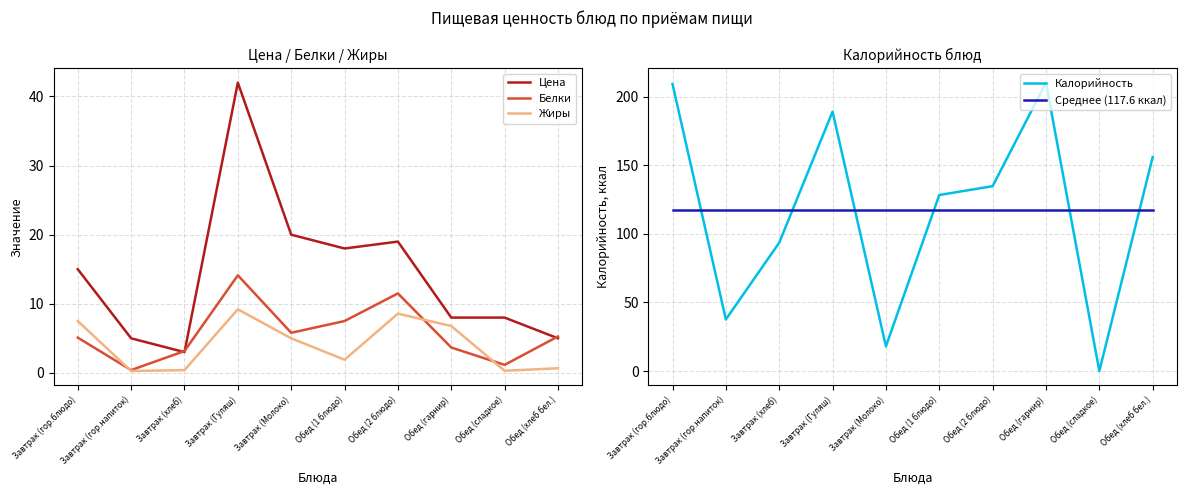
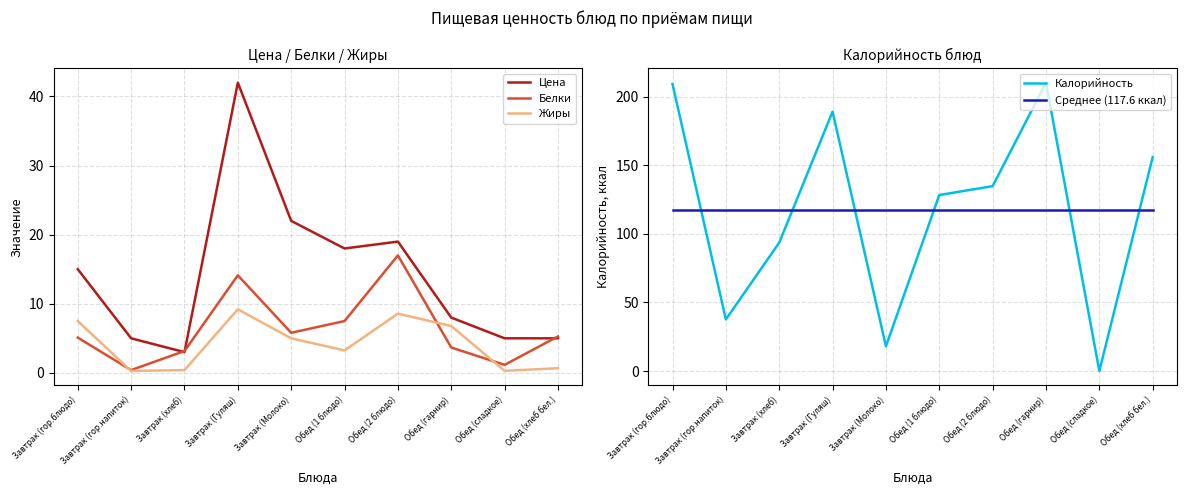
  {
    "Цена / Белки / Жиры": {
      "Цена": {
        "Завтрак (гор.блюдо)": 15,
        "Завтрак (гор.напиток)": 5,
        "Завтрак (Гуляш)": 42,
-       "Завтрак (Молоко)": 20,
+       "Завтрак (Молоко)": 22,
        "Обед (1 блюдо)": 18,
        "Обед (2 блюдо)": 19,
        "Обед (гарнир)": 8,
-       "Обед (сладкое)": 8
+       "Обед (сладкое)": 5
      },
      "Белки": {
        "Завтрак (гор.блюдо)": 5,
        "Завтрак (Гуляш)": 14,
        "Завтрак (Молоко)": 6,
        "Обед (1 блюдо)": 8,
-       "Обед (2 блюдо)": 12,
+       "Обед (2 блюдо)": 17,
        "Обед (гарнир)": 4,
        "Обед (сладкое)": 1
      },
      "Жиры": {
        "Завтрак (гор.блюдо)": 8,
        "Завтрак (хлеб)": 0,
        "Завтрак (Гуляш)": 9,
        "Завтрак (Молоко)": 5,
-       "Обед (1 блюдо)": 2,
+       "Обед (1 блюдо)": 3,
        "Обед (2 блюдо)": 9,
        "Обед (гарнир)": 7,
        "Обед (сладкое)": 0,
        "Обед (хлеб бел.)": 1
      }
    },
    "Калорийность блюд": {
      "Калорийность": {
        "Завтрак (гор.блюдо)": 209,
        "Завтрак (гор.напиток)": 38,
        "Завтрак (хлеб)": 94,
        "Завтрак (Гуляш)": 189,
        "Завтрак (Молоко)": 18,
        "Обед (1 блюдо)": 128,
        "Обед (2 блюдо)": 135,
        "Обед (сладкое)": 0,
        "Обед (хлеб бел.)": 156
      },
      "Среднее (117.6 ккал)": {
        "Завтрак (гор.блюдо)": 118,
        "Завтрак (гор.напиток)": 118,
        "Завтрак (хлеб)": 118,
        "Завтрак (Гуляш)": 118,
        "Завтрак (Молоко)": 118,
        "Обед (1 блюдо)": 118,
        "Обед (2 блюдо)": 118,
        "Обед (гарнир)": 118,
        "Обед (сладкое)": 118,
        "Обед (хлеб бел.)": 118
      }
    }
  }
